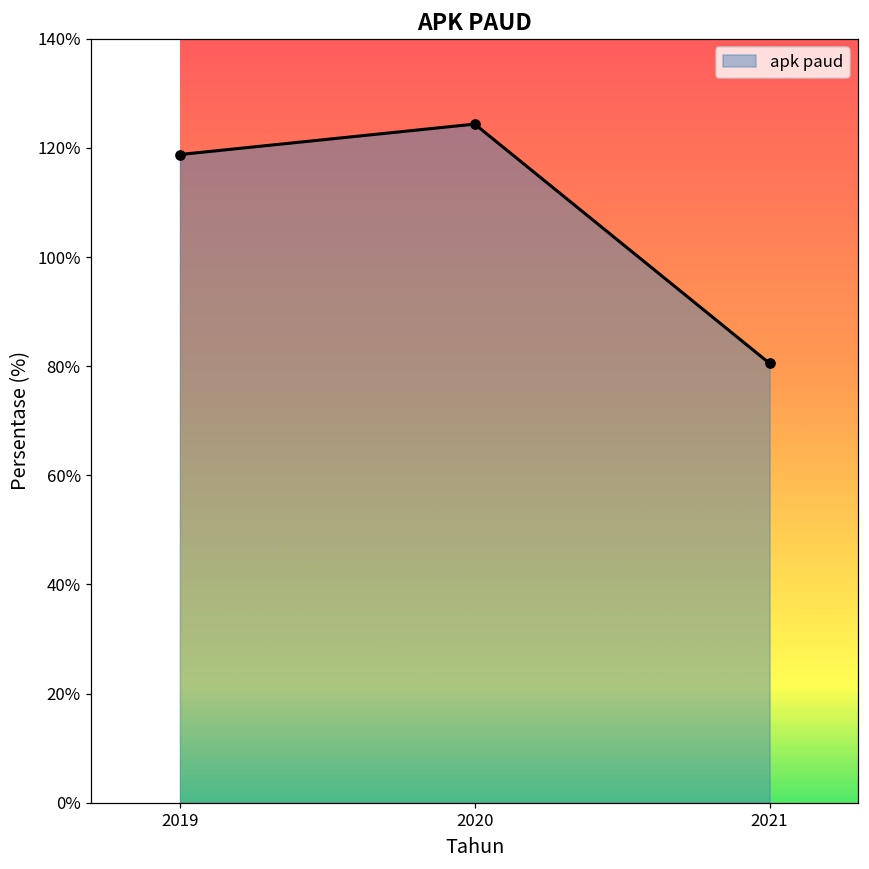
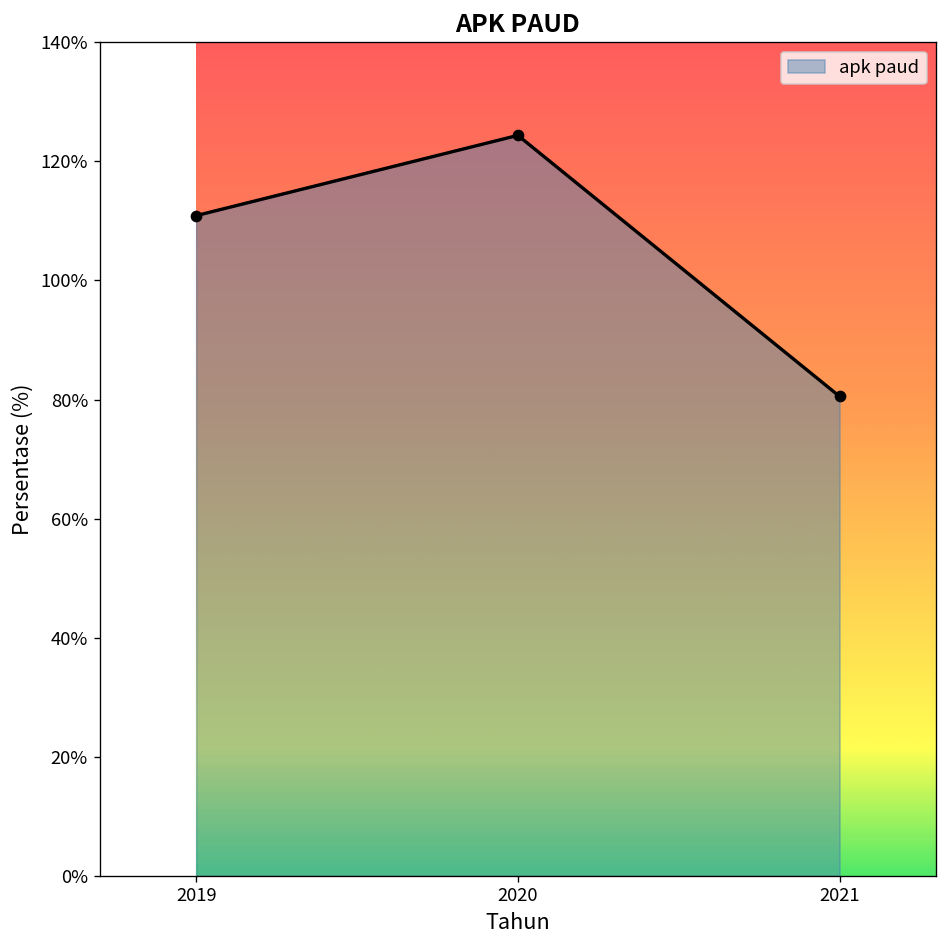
  {
-   "2019": "119%",
+   "2019": "111%",
    "2020": "124%",
    "2021": "81%"
  }
